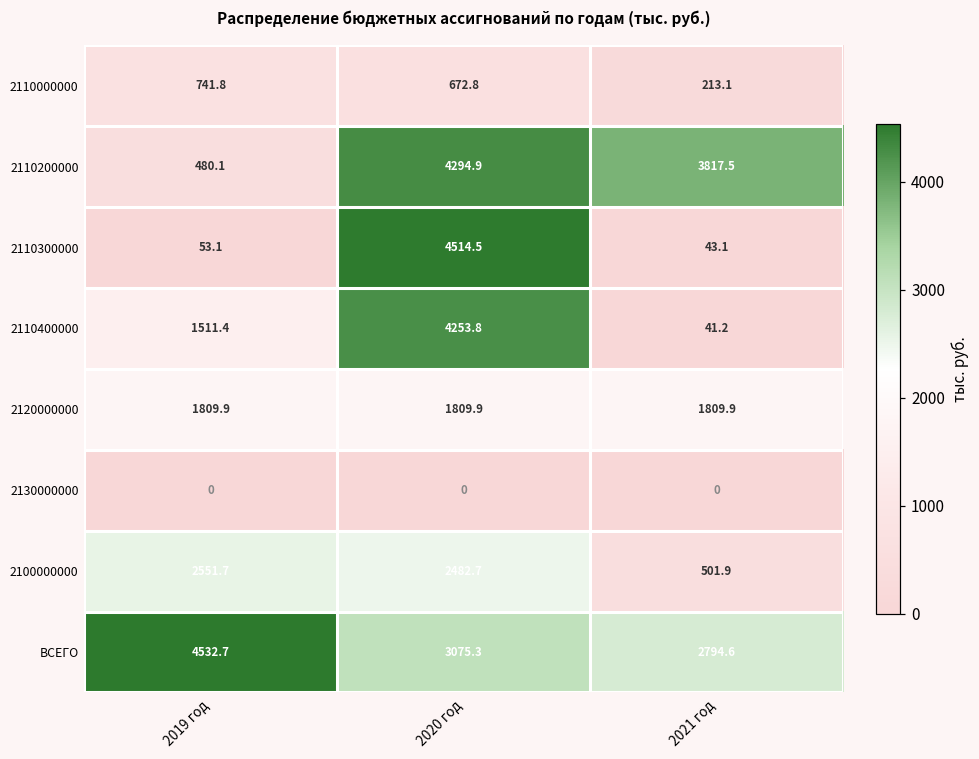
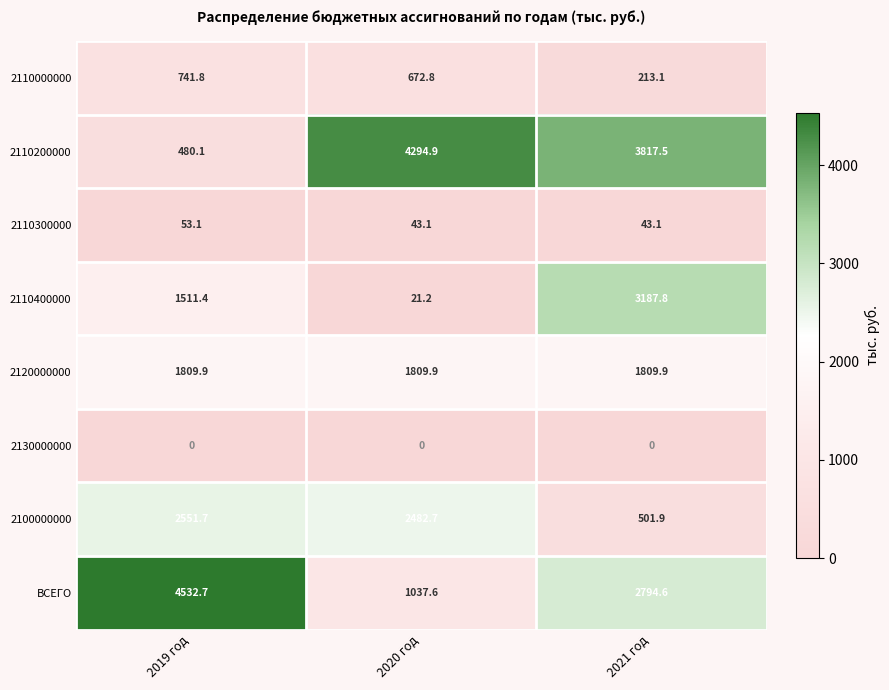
  {
    "2110000000": {
      "2019 год": 741.8,
      "2020 год": 672.8,
      "2021 год": 213.1
    },
    "2110200000": {
      "2019 год": 480.1,
      "2020 год": 4294.9,
      "2021 год": 3817.5
    },
    "2110300000": {
      "2019 год": 53.1,
-     "2020 год": 4514.5,
+     "2020 год": 43.1,
      "2021 год": 43.1
    },
    "2110400000": {
      "2019 год": 1511.4,
-     "2020 год": 4253.8,
-     "2021 год": 41.2
+     "2020 год": 21.2,
+     "2021 год": 3187.8
    },
    "2120000000": {
      "2019 год": 1809.9,
      "2020 год": 1809.9,
      "2021 год": 1809.9
    },
    "2130000000": {
      "2019 год": 0,
      "2020 год": 0,
      "2021 год": 0
    },
    "2100000000": {
      "2021 год": 501.9
    },
    "ВСЕГО": {
      "2019 год": 4532.7,
-     "2020 год": 3075.3
+     "2020 год": 1037.6
    }
  }
